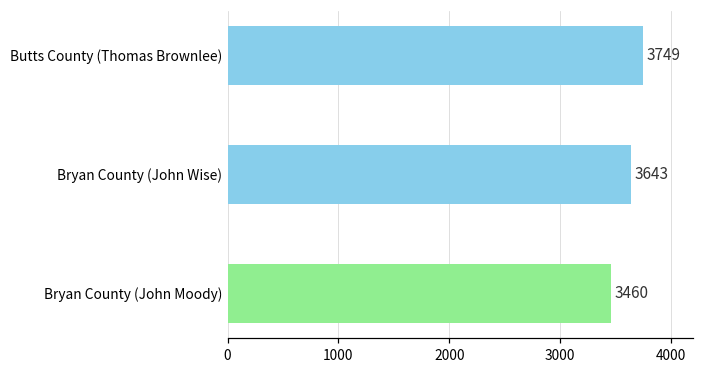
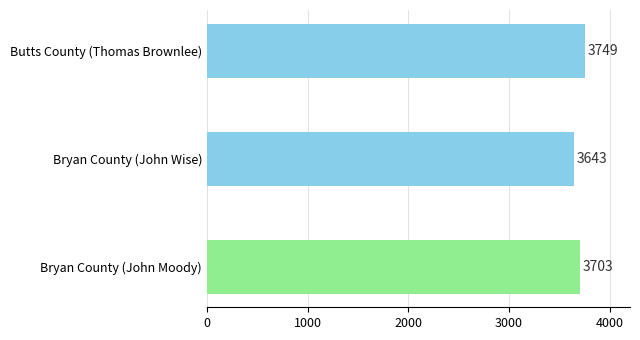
  {
    "Butts County (Thomas Brownlee)": 3749,
    "Bryan County (John Wise)": 3643,
-   "Bryan County (John Moody)": 3460
+   "Bryan County (John Moody)": 3703
  }
